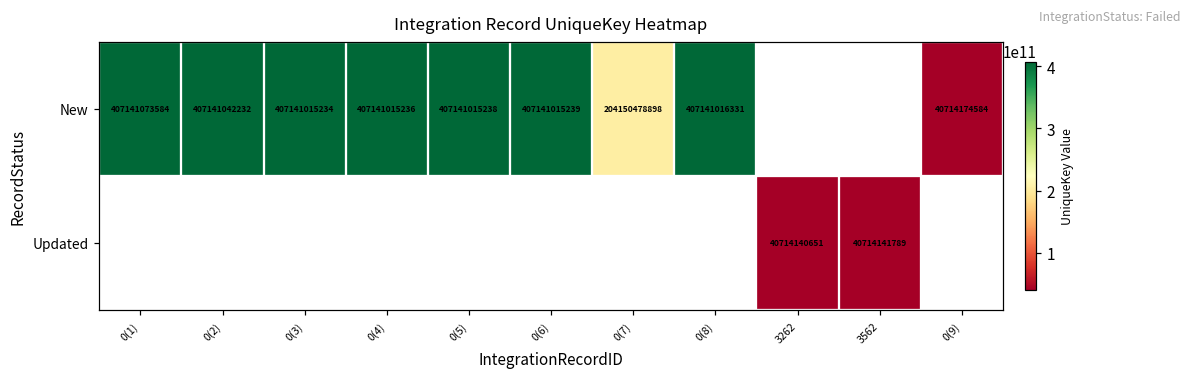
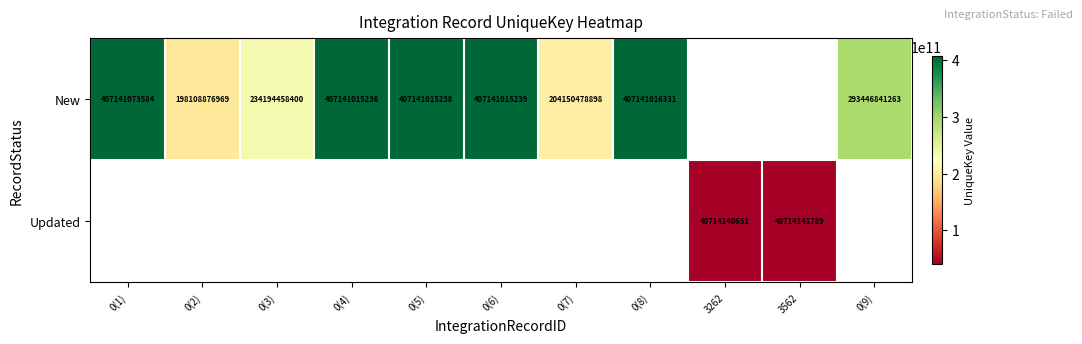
  {
    "New": {
      "0(1)": 407141073584,
-     "0(2)": 407141042232,
-     "0(3)": 407141015234,
+     "0(2)": 198108876969,
+     "0(3)": 234194458400,
      "0(4)": 407141015236,
      "0(5)": 407141015238,
      "0(6)": 407141015239,
      "0(7)": 204150478898,
      "0(8)": 407141016331,
-     "0(9)": 40714174584
+     "0(9)": 293446841263
    },
    "Updated": {
      "3262": 40714140651,
      "3562": 40714141789
    }
  }
